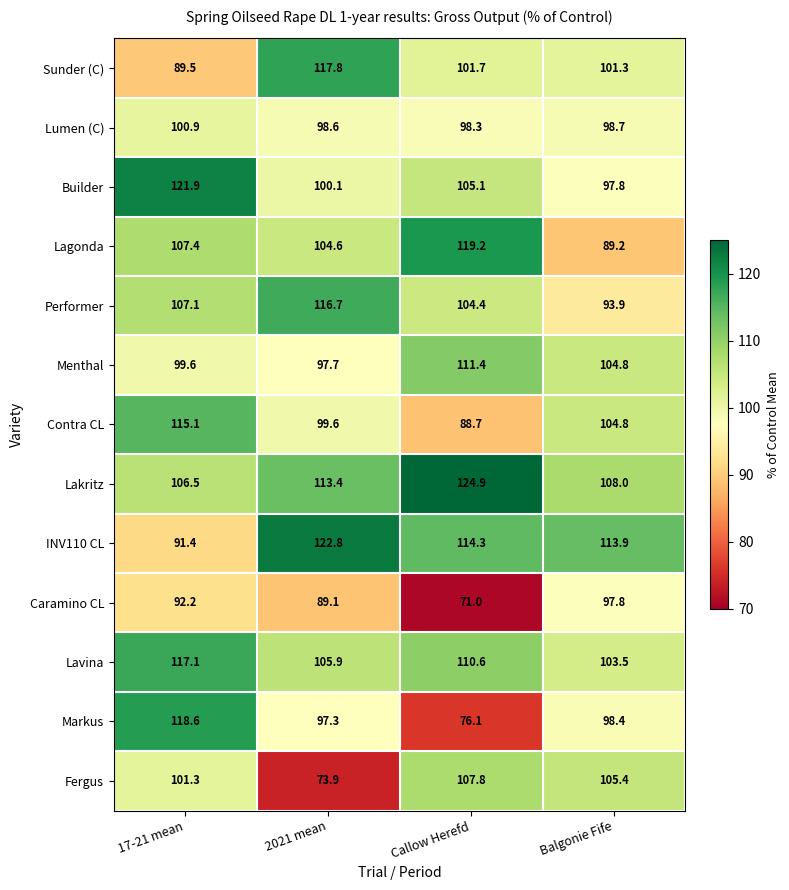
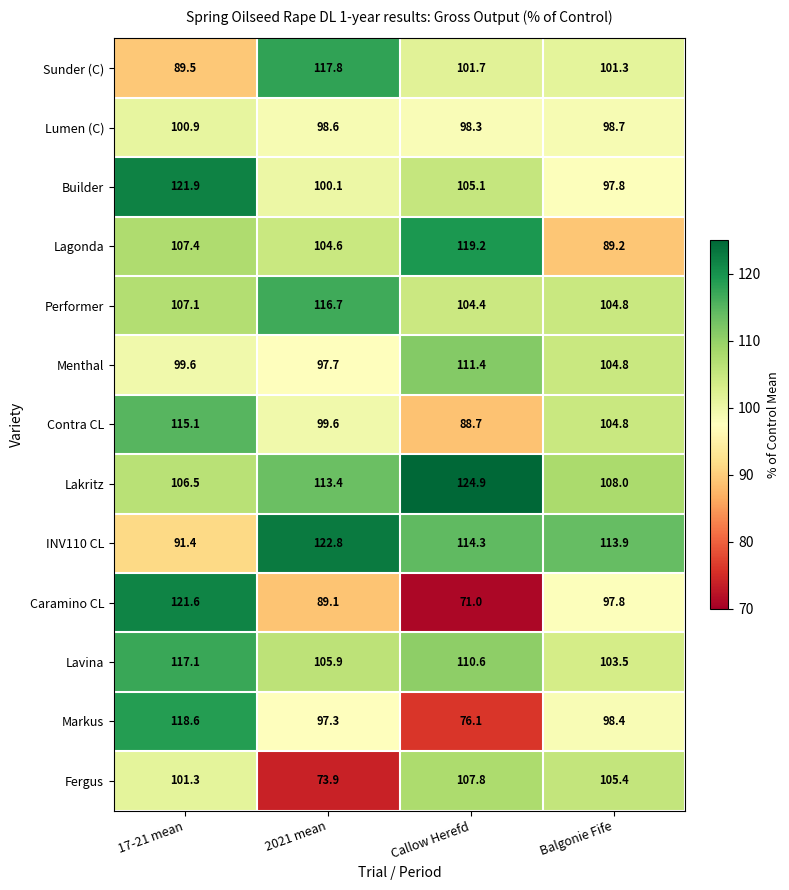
  {
    "Sunder (C)": {
      "17-21 mean": 89.5,
      "2021 mean": 117.8,
      "Callow Herefd": 101.7,
      "Balgonie Fife": 101.3
    },
    "Lumen (C)": {
      "17-21 mean": 100.9,
      "2021 mean": 98.6,
      "Callow Herefd": 98.3,
      "Balgonie Fife": 98.7
    },
    "Builder": {
      "17-21 mean": 121.9,
      "2021 mean": 100.1,
      "Callow Herefd": 105.1,
      "Balgonie Fife": 97.8
    },
    "Lagonda": {
      "17-21 mean": 107.4,
      "2021 mean": 104.6,
      "Callow Herefd": 119.2,
      "Balgonie Fife": 89.2
    },
    "Performer": {
      "17-21 mean": 107.1,
      "2021 mean": 116.7,
      "Callow Herefd": 104.4,
-     "Balgonie Fife": 93.9
+     "Balgonie Fife": 104.8
    },
    "Menthal": {
      "17-21 mean": 99.6,
      "2021 mean": 97.7,
      "Callow Herefd": 111.4,
      "Balgonie Fife": 104.8
    },
    "Contra CL": {
      "17-21 mean": 115.1,
      "2021 mean": 99.6,
      "Callow Herefd": 88.7,
      "Balgonie Fife": 104.8
    },
    "Lakritz": {
      "17-21 mean": 106.5,
      "2021 mean": 113.4,
      "Callow Herefd": 124.9,
      "Balgonie Fife": 108.0
    },
    "INV110 CL": {
      "17-21 mean": 91.4,
      "2021 mean": 122.8,
      "Callow Herefd": 114.3,
      "Balgonie Fife": 113.9
    },
    "Caramino CL": {
-     "17-21 mean": 92.2,
+     "17-21 mean": 121.6,
      "2021 mean": 89.1,
      "Callow Herefd": 71.0,
      "Balgonie Fife": 97.8
    },
    "Lavina": {
      "17-21 mean": 117.1,
      "2021 mean": 105.9,
      "Callow Herefd": 110.6,
      "Balgonie Fife": 103.5
    },
    "Markus": {
      "17-21 mean": 118.6,
      "2021 mean": 97.3,
      "Callow Herefd": 76.1,
      "Balgonie Fife": 98.4
    },
    "Fergus": {
      "17-21 mean": 101.3,
      "2021 mean": 73.9,
      "Callow Herefd": 107.8,
      "Balgonie Fife": 105.4
    }
  }
